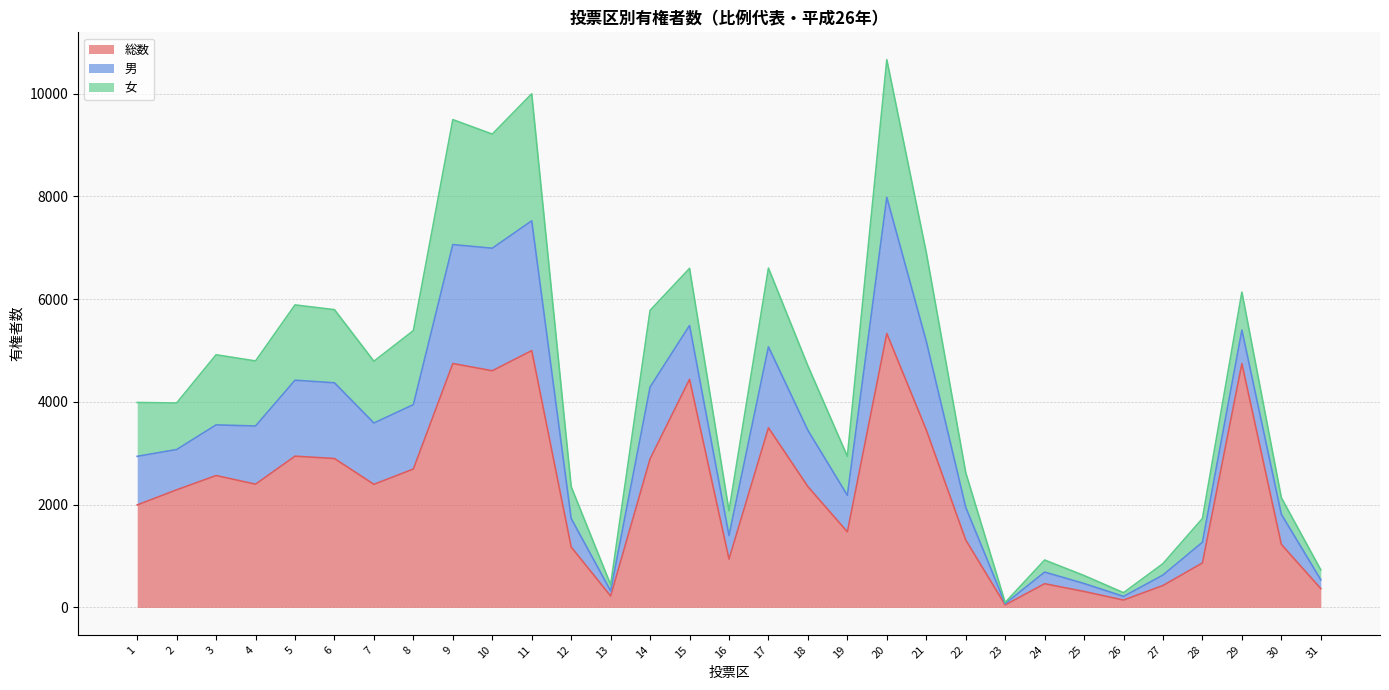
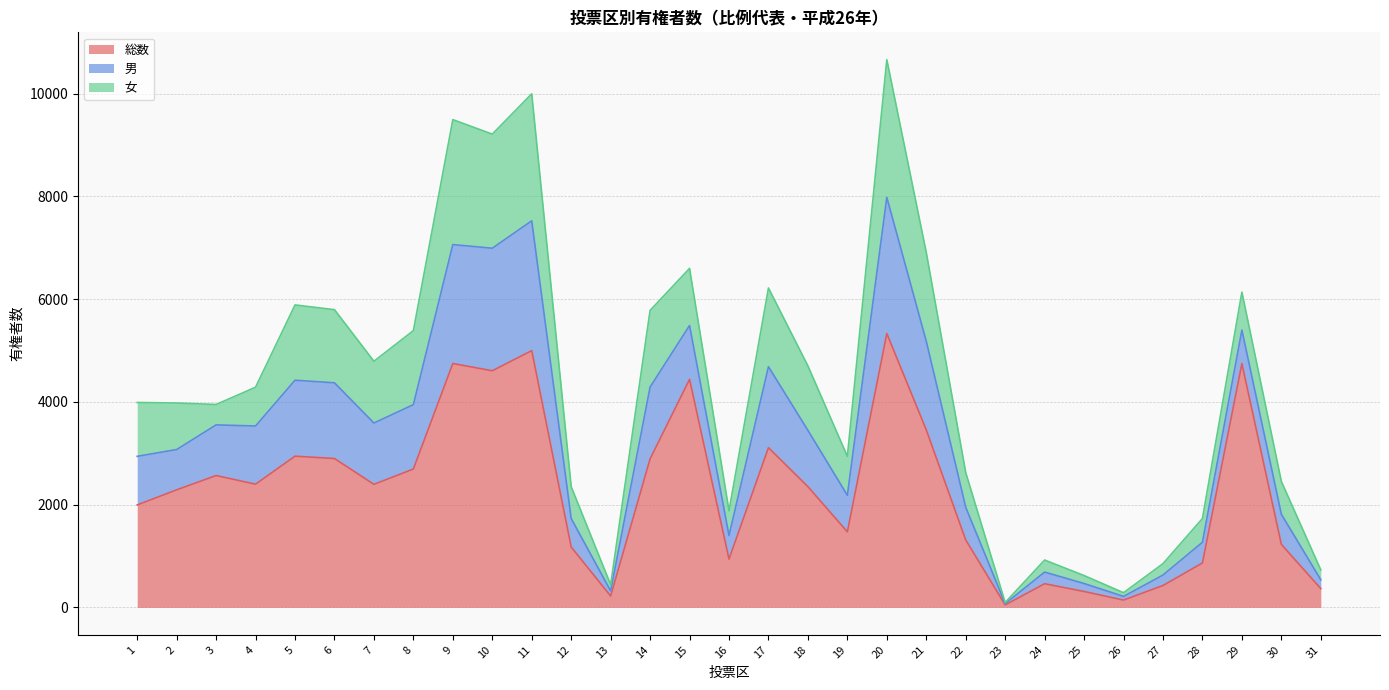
  {
    "総数": {
      "1": 2000,
      "2": 2300,
      "3": 2600,
      "4": 2400,
      "5": 2900,
      "6": 2900,
      "7": 2400,
      "8": 2700,
      "9": 4700,
      "10": 4600,
      "11": 5000,
      "12": 1200,
      "13": 200,
      "14": 2900,
      "15": 4400,
      "16": 900,
-     "17": 3500,
+     "17": 3100,
      "18": 2400,
      "19": 1500,
      "20": 5300,
      "21": 3500,
      "22": 1300,
      "24": 500,
      "25": 300,
      "26": 100,
      "27": 400,
      "28": 900,
      "29": 4700,
      "30": 1200,
      "31": 400
    },
    "男": {
      "1": 900,
      "2": 800,
      "3": 1000,
      "4": 1100,
      "5": 1500,
      "6": 1500,
      "7": 1200,
      "8": 1300,
      "9": 2300,
      "10": 2400,
      "11": 2500,
      "12": 600,
      "13": 100,
      "14": 1400,
      "15": 1000,
      "16": 500,
      "17": 1600,
      "18": 1100,
      "19": 700,
      "20": 2700,
      "21": 1700,
      "22": 600,
      "24": 200,
      "25": 200,
      "26": 100,
      "27": 200,
      "28": 400,
      "29": 700,
      "30": 600,
      "31": 200
    },
    "女": {
      "1": 1000,
      "2": 900,
-     "3": 1400,
-     "4": 1300,
+     "3": 400,
+     "4": 800,
      "5": 1500,
      "6": 1400,
      "7": 1200,
      "8": 1400,
      "9": 2400,
      "10": 2200,
      "11": 2500,
      "12": 600,
      "13": 100,
      "14": 1500,
      "15": 1100,
      "16": 500,
      "17": 1500,
      "18": 1300,
      "19": 800,
      "20": 2700,
      "21": 1700,
      "22": 700,
      "24": 200,
      "25": 200,
      "26": 100,
      "27": 200,
      "28": 500,
      "29": 700,
-     "30": 300,
+     "30": 600,
      "31": 200
    }
  }
